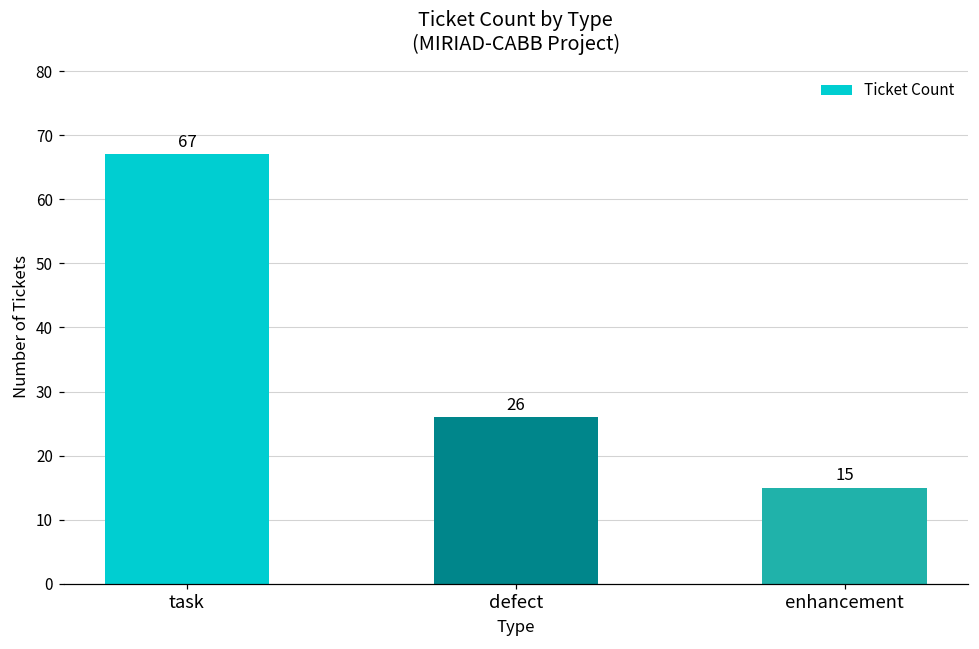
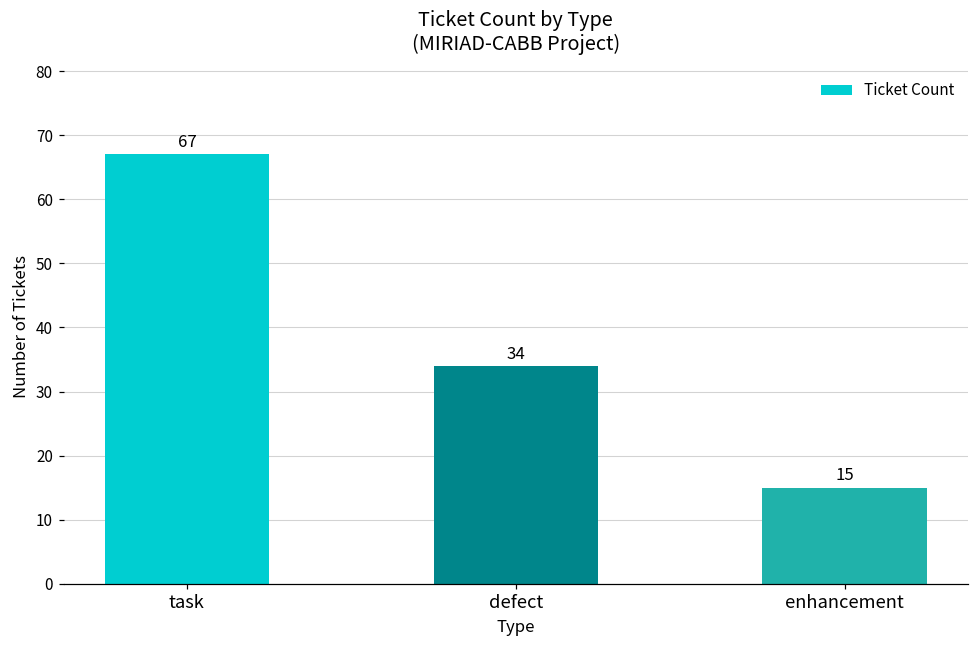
  {
    "task": 67,
-   "defect": 26,
+   "defect": 34,
    "enhancement": 15
  }
